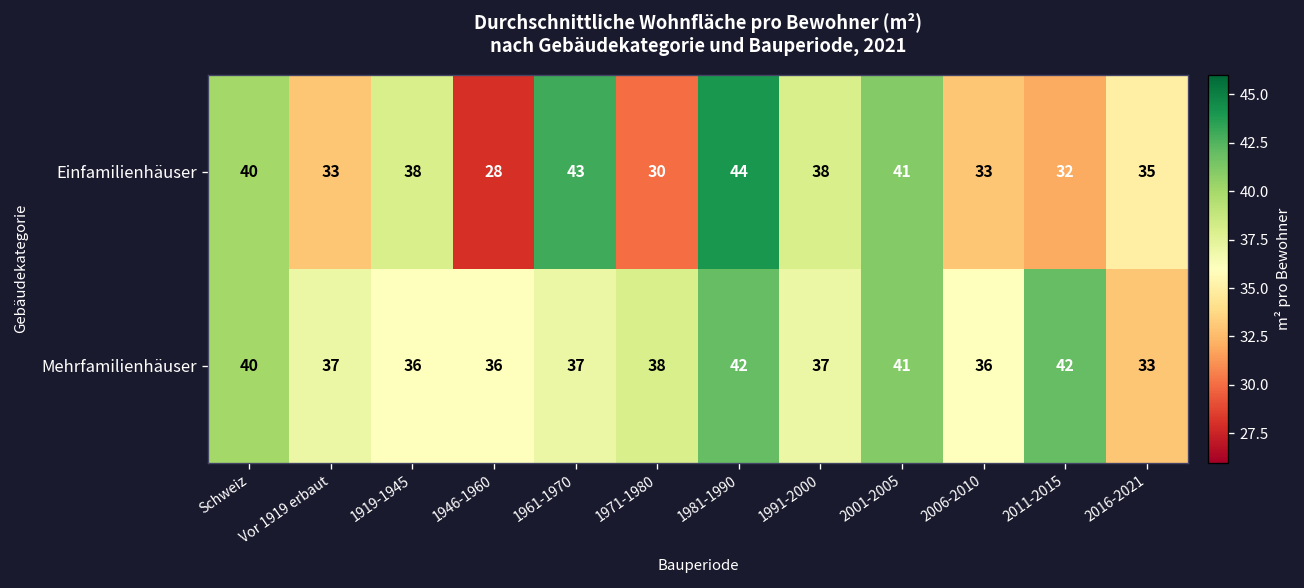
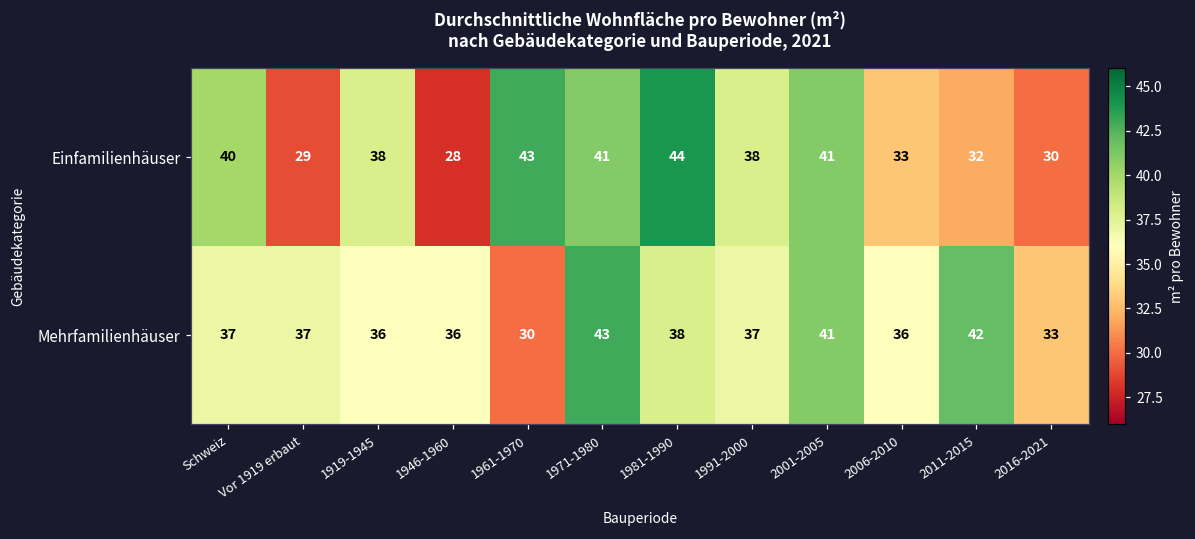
  {
    "Einfamilienhäuser": {
      "Schweiz": 40,
-     "Vor 1919 erbaut": 33,
+     "Vor 1919 erbaut": 29,
      "1919-1945": 38,
      "1946-1960": 28,
      "1961-1970": 43,
-     "1971-1980": 30,
+     "1971-1980": 41,
      "1981-1990": 44,
      "1991-2000": 38,
      "2001-2005": 41,
      "2006-2010": 33,
      "2011-2015": 32,
-     "2016-2021": 35
+     "2016-2021": 30
    },
    "Mehrfamilienhäuser": {
-     "Schweiz": 40,
+     "Schweiz": 37,
      "Vor 1919 erbaut": 37,
      "1919-1945": 36,
      "1946-1960": 36,
-     "1961-1970": 37,
-     "1971-1980": 38,
-     "1981-1990": 42,
+     "1961-1970": 30,
+     "1971-1980": 43,
+     "1981-1990": 38,
      "1991-2000": 37,
      "2001-2005": 41,
      "2006-2010": 36,
      "2011-2015": 42,
      "2016-2021": 33
    }
  }
